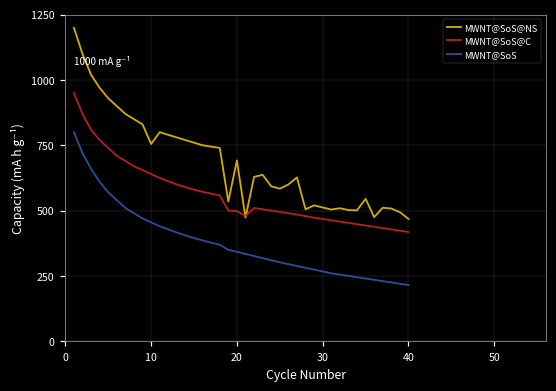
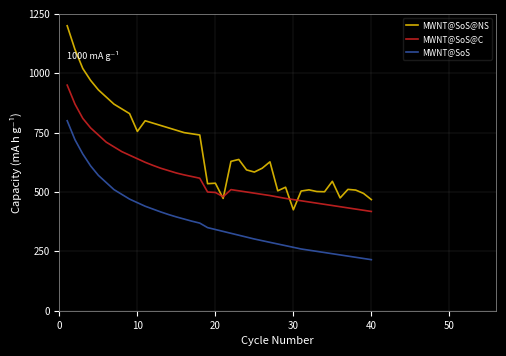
  {
    "MWNT@SoS@NS": {
      "10": 760,
-     "20": 690,
-     "30": 510,
+     "20": 540,
+     "30": 430,
      "40": 470
    },
    "MWNT@SoS@C": {
      "10": 640,
      "20": 500,
      "30": 470,
      "40": 420
    },
    "MWNT@SoS": {
      "10": 460,
      "20": 340,
      "30": 270,
      "40": 220
    }
  }
